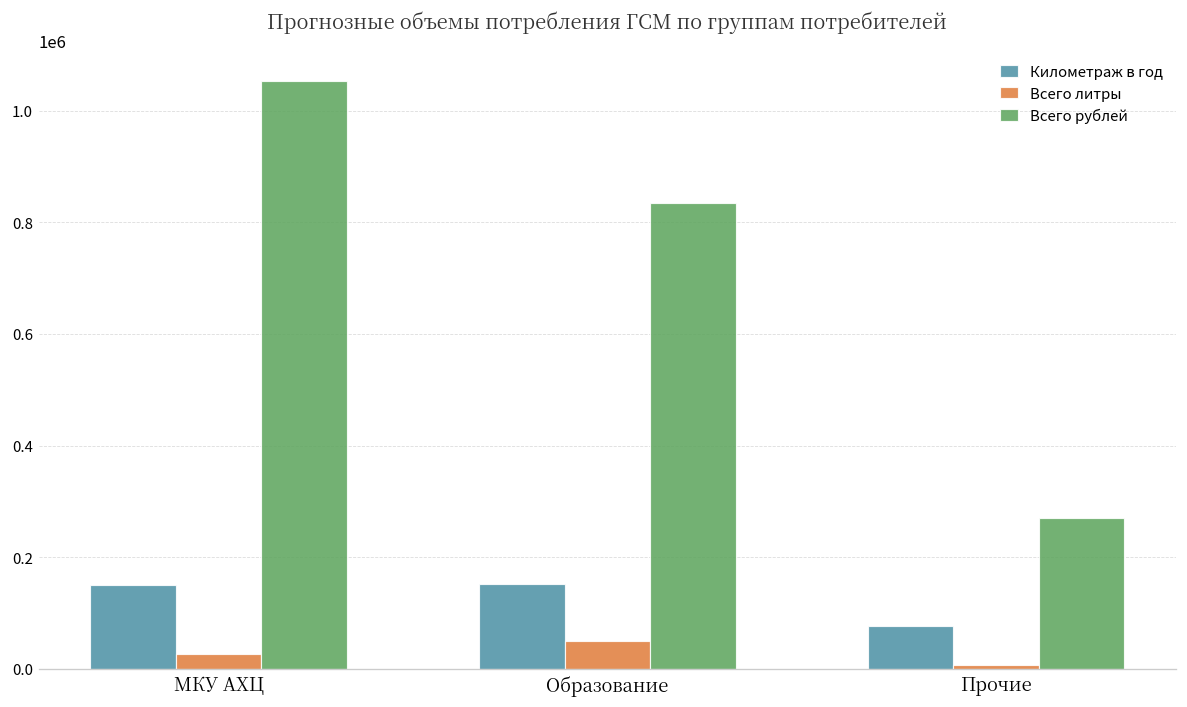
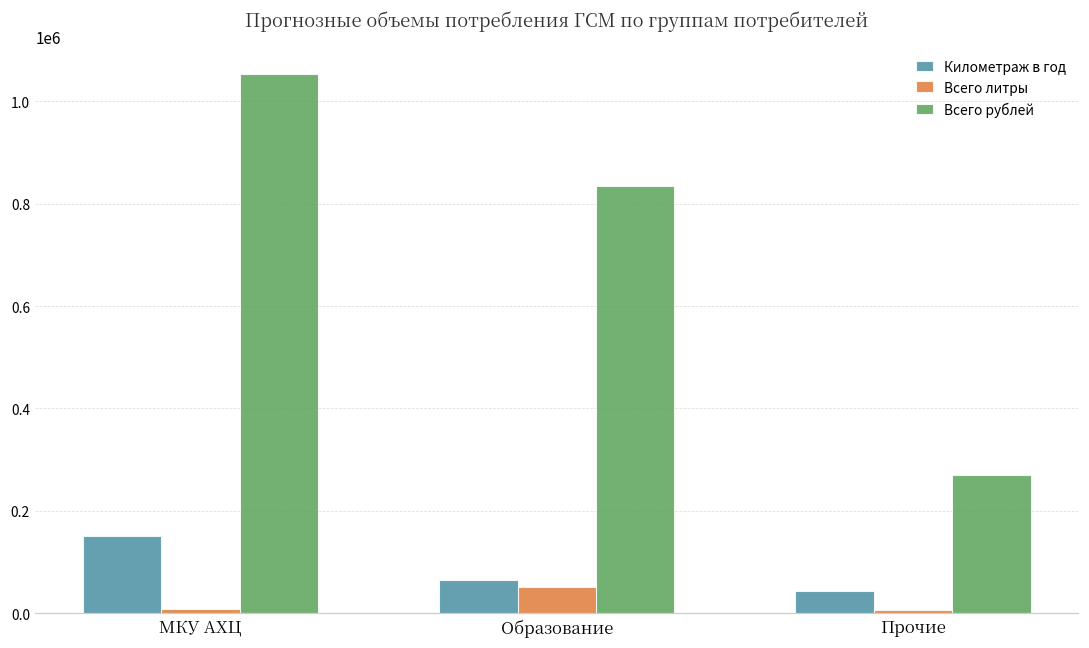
  {
    "Километраж в год": {
      "МКУ АХЦ": 150000,
-     "Образование": 150000,
-     "Прочие": 80000
+     "Образование": 60000,
+     "Прочие": 40000
    },
    "Всего литры": {
-     "МКУ АХЦ": 30000,
+     "МКУ АХЦ": 10000,
      "Образование": 50000,
      "Прочие": 10000
    },
    "Всего рублей": {
      "МКУ АХЦ": 1050000,
      "Образование": 830000,
      "Прочие": 270000
    }
  }
